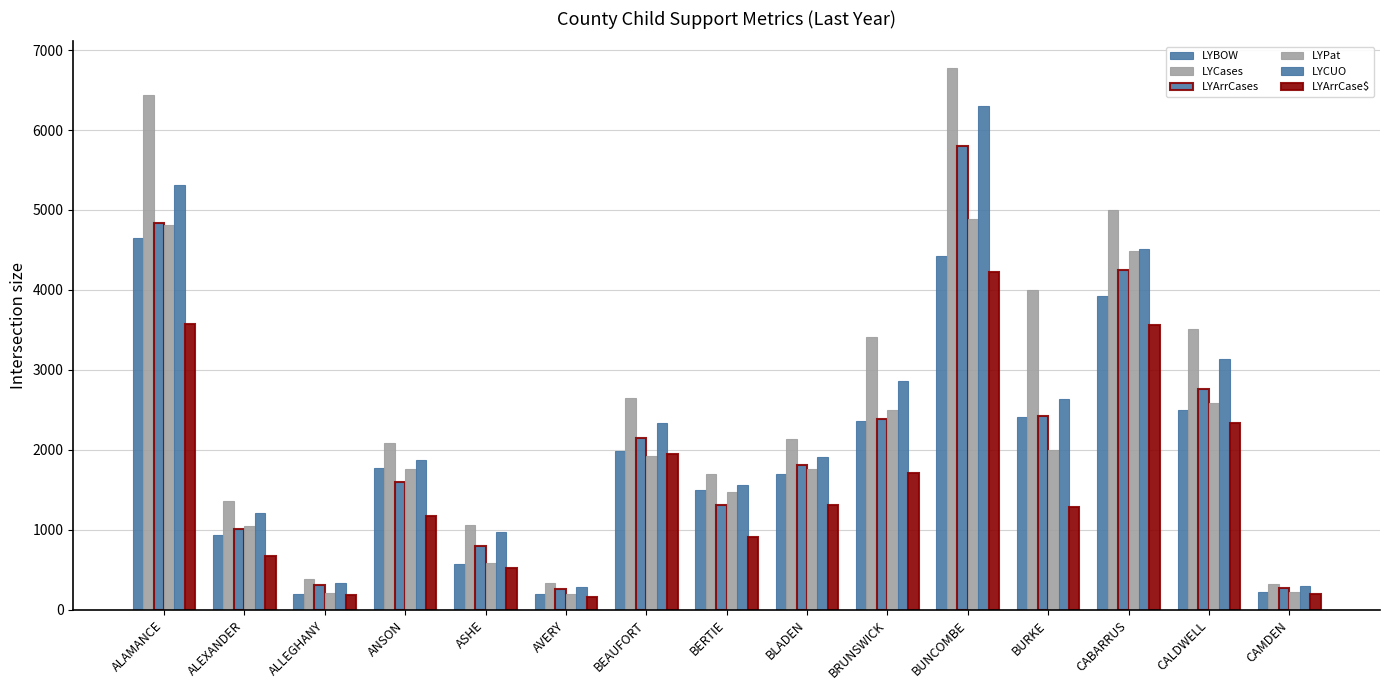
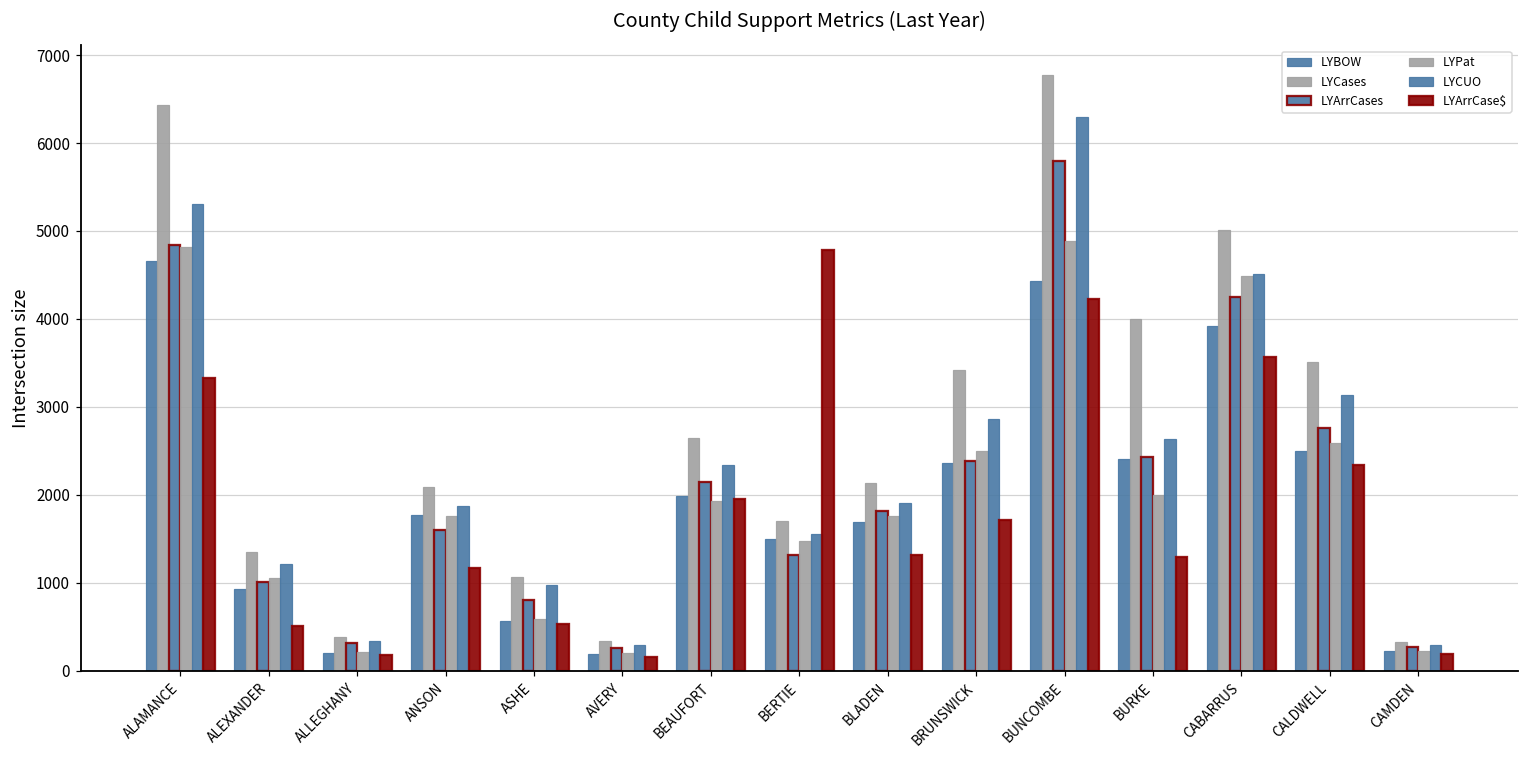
  {
    "LYArrCase$": {
-     "ALAMANCE": 3600,
-     "ALEXANDER": 700,
+     "ALAMANCE": 3300,
+     "ALEXANDER": 500,
      "ALLEGHANY": 200,
      "ANSON": 1200,
      "ASHE": 500,
      "AVERY": 200,
      "BEAUFORT": 2000,
-     "BERTIE": 900,
+     "BERTIE": 4800,
      "BLADEN": 1300,
      "BRUNSWICK": 1700,
      "BUNCOMBE": 4200,
      "BURKE": 1300,
      "CABARRUS": 3600,
      "CALDWELL": 2300,
      "CAMDEN": 200
    }
  }
